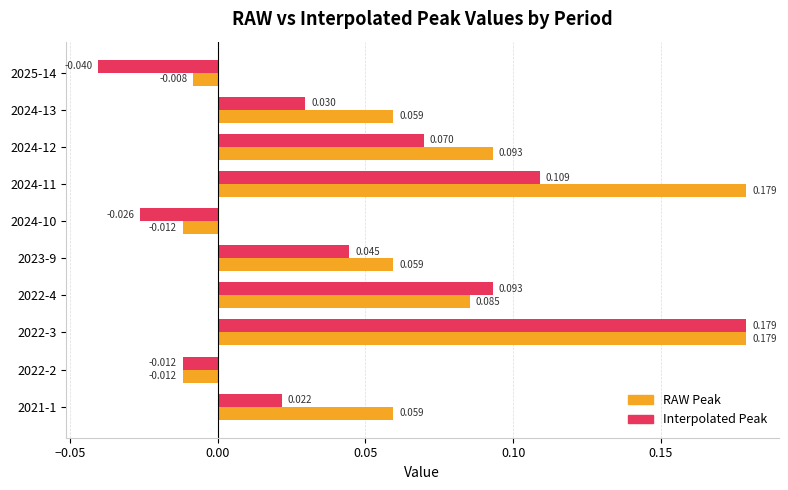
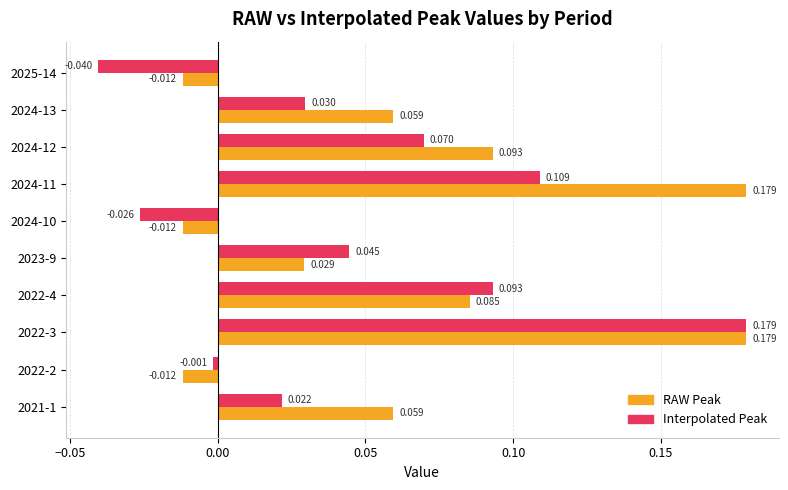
  {
    "RAW Peak": {
-     "2025-14": -0.008,
+     "2025-14": -0.012,
      "2024-13": 0.059,
      "2024-12": 0.093,
      "2024-11": 0.179,
      "2024-10": -0.012,
-     "2023-9": 0.059,
+     "2023-9": 0.029,
      "2022-4": 0.085,
      "2022-3": 0.179,
      "2022-2": -0.012,
      "2021-1": 0.059
    },
    "Interpolated Peak": {
      "2025-14": -0.040,
      "2024-13": 0.030,
      "2024-12": 0.070,
      "2024-11": 0.109,
      "2024-10": -0.026,
      "2023-9": 0.045,
      "2022-4": 0.093,
      "2022-3": 0.179,
-     "2022-2": -0.012,
+     "2022-2": -0.001,
      "2021-1": 0.022
    }
  }
